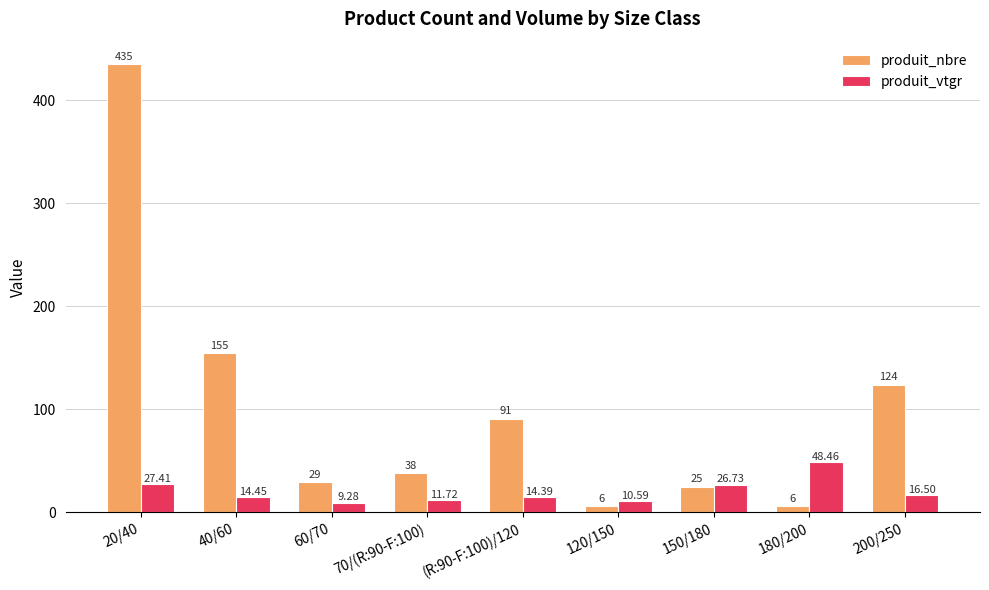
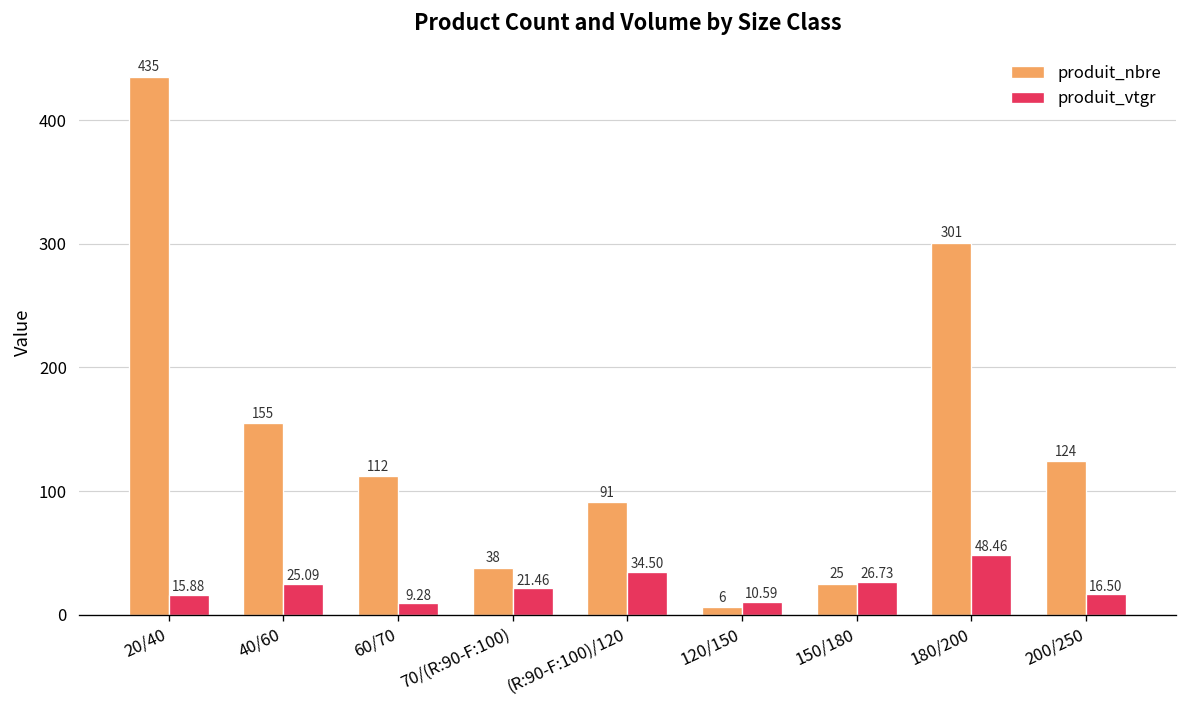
  {
    "produit_nbre": {
      "20/40": 435,
      "40/60": 155,
-     "60/70": 29,
+     "60/70": 112,
      "70/(R:90-F:100)": 38,
      "(R:90-F:100)/120": 91,
      "120/150": 6,
      "150/180": 25,
-     "180/200": 6,
+     "180/200": 301,
      "200/250": 124
    },
    "produit_vtgr": {
-     "20/40": 27.41,
-     "40/60": 14.45,
+     "20/40": 15.88,
+     "40/60": 25.09,
      "60/70": 9.28,
-     "70/(R:90-F:100)": 11.72,
-     "(R:90-F:100)/120": 14.39,
+     "70/(R:90-F:100)": 21.46,
+     "(R:90-F:100)/120": 34.50,
      "120/150": 10.59,
      "150/180": 26.73,
      "180/200": 48.46,
      "200/250": 16.50
    }
  }
